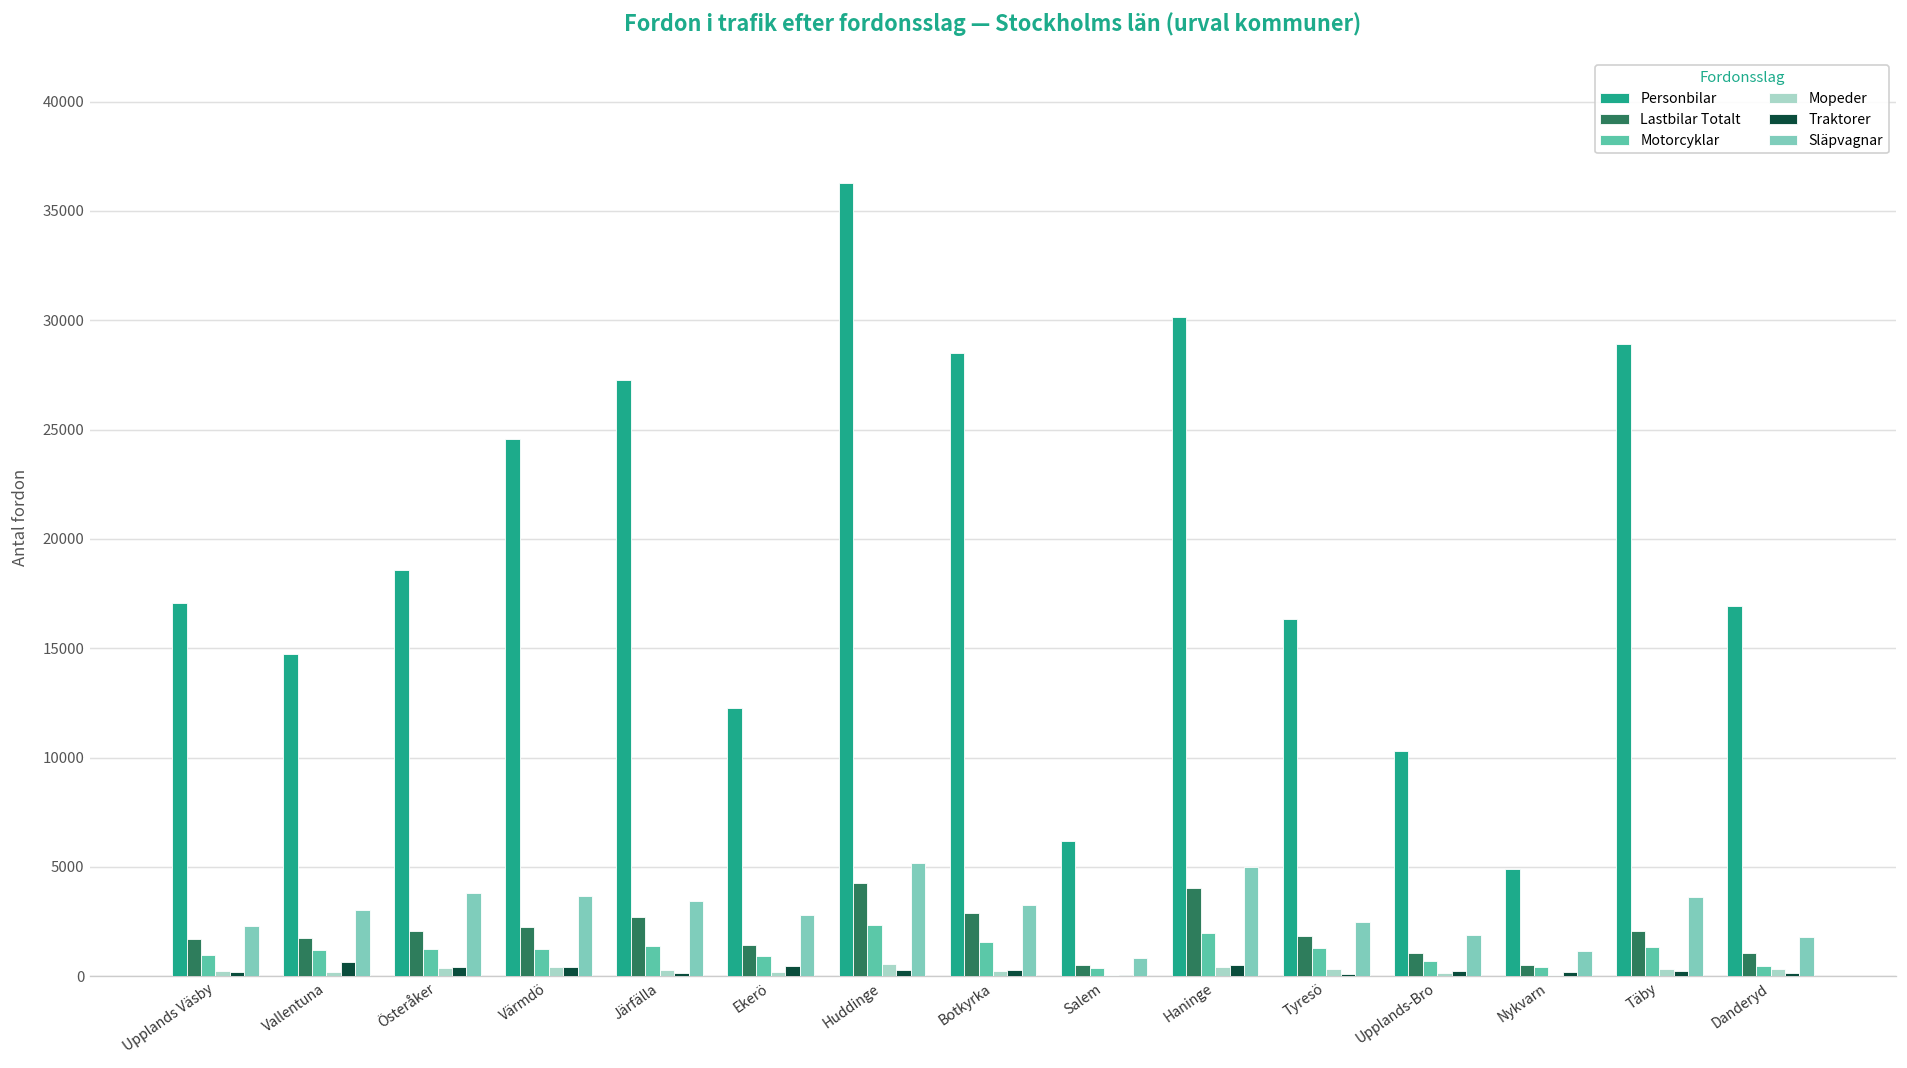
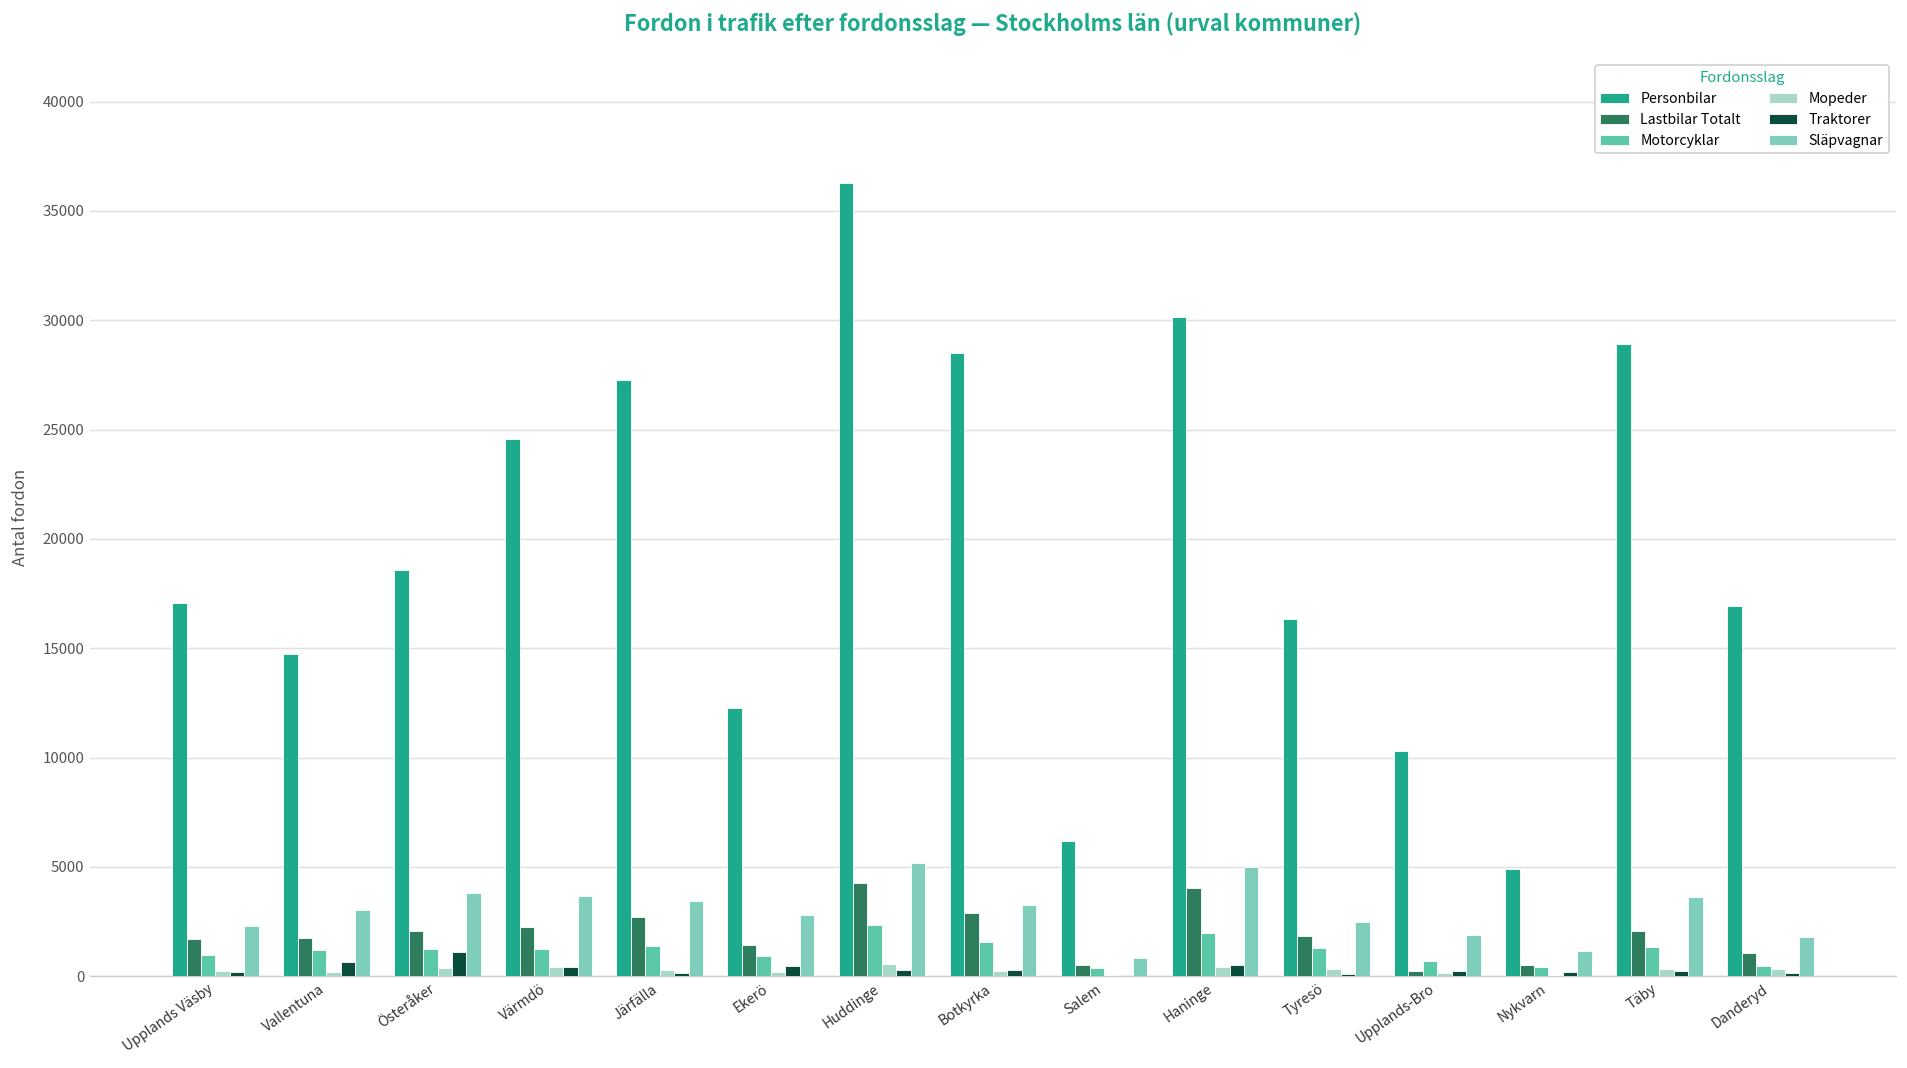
  {
    "Personbilar": {
      "Upplands Väsby": 17000,
      "Vallentuna": 14700,
      "Österåker": 18600,
      "Värmdö": 24600,
      "Järfälla": 27300,
      "Ekerö": 12300,
      "Huddinge": 36300,
      "Botkyrka": 28500,
      "Salem": 6200,
      "Haninge": 30100,
      "Tyresö": 16300,
      "Upplands-Bro": 10300,
      "Nykvarn": 4900,
      "Täby": 28900,
      "Danderyd": 16900
    },
    "Lastbilar Totalt": {
      "Upplands Väsby": 1700,
      "Vallentuna": 1700,
      "Österåker": 2000,
      "Värmdö": 2300,
      "Järfälla": 2700,
      "Ekerö": 1500,
      "Huddinge": 4200,
      "Botkyrka": 2900,
      "Salem": 500,
      "Haninge": 4000,
      "Tyresö": 1800,
-     "Upplands-Bro": 1100,
+     "Upplands-Bro": 200,
      "Nykvarn": 500,
      "Täby": 2100,
      "Danderyd": 1100
    },
    "Traktorer": {
      "Upplands Väsby": 200,
      "Vallentuna": 600,
-     "Österåker": 400,
+     "Österåker": 1100,
      "Värmdö": 400,
      "Järfälla": 200,
      "Ekerö": 500,
      "Huddinge": 300,
      "Botkyrka": 300,
      "Haninge": 500,
      "Upplands-Bro": 200,
      "Nykvarn": 200,
      "Täby": 200,
      "Danderyd": 200
    }
  }
